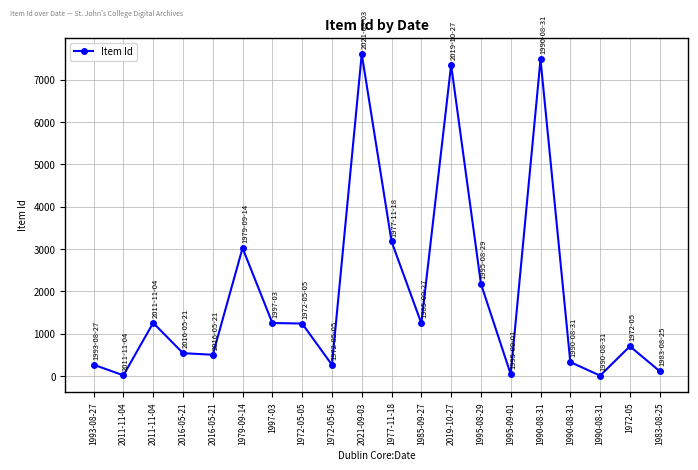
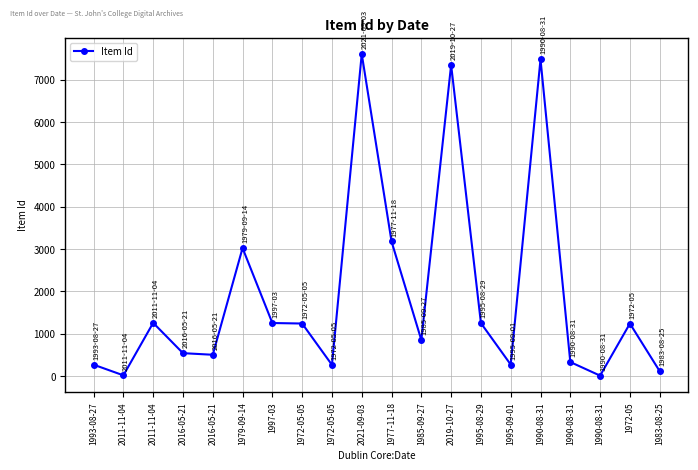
  {
-   "1985-09-27": 1200,
-   "1995-08-29": 2200,
-   "1995-09-01": 0,
-   "1972-05": 700
+   "1985-09-27": 800,
+   "1995-08-29": 1200,
+   "1995-09-01": 300,
+   "1972-05": 1200
  }
